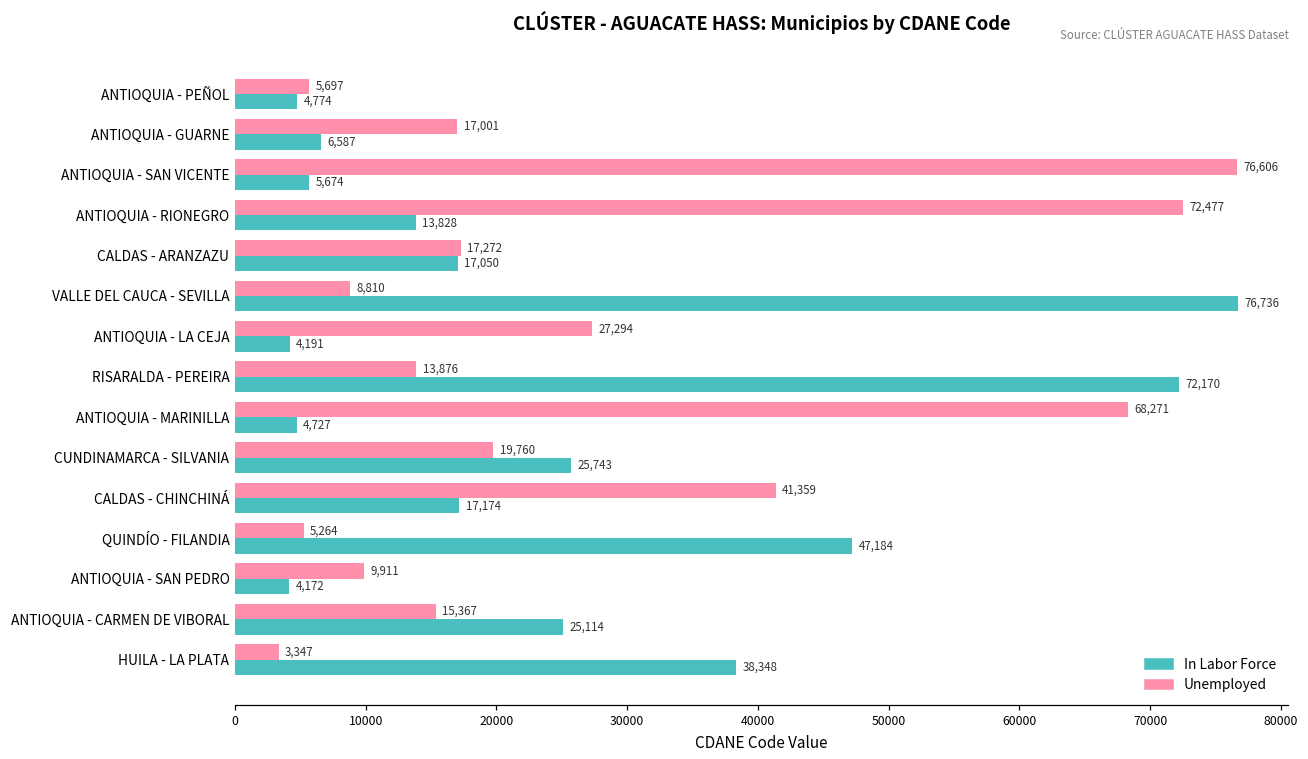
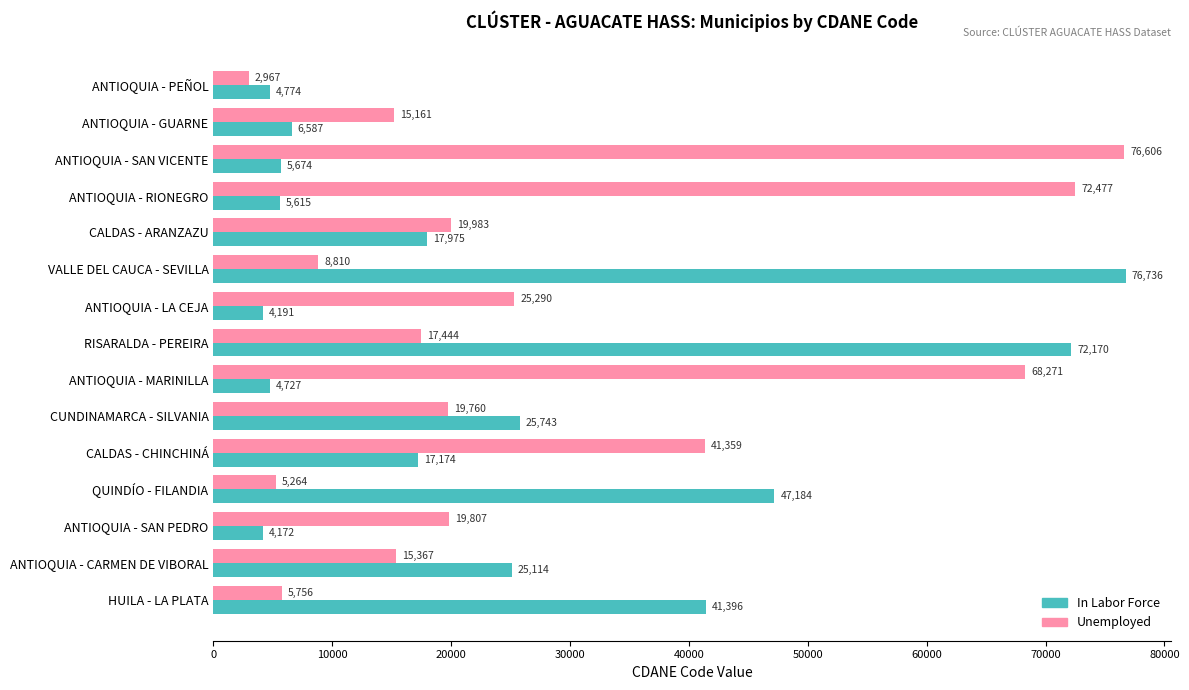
  {
    "In Labor Force": {
      "ANTIOQUIA - PEÑOL": "4,774",
      "ANTIOQUIA - GUARNE": "6,587",
      "ANTIOQUIA - SAN VICENTE": "5,674",
-     "ANTIOQUIA - RIONEGRO": "13,828",
-     "CALDAS - ARANZAZU": "17,050",
+     "ANTIOQUIA - RIONEGRO": "5,615",
+     "CALDAS - ARANZAZU": "17,975",
      "VALLE DEL CAUCA - SEVILLA": "76,736",
      "ANTIOQUIA - LA CEJA": "4,191",
      "RISARALDA - PEREIRA": "72,170",
      "ANTIOQUIA - MARINILLA": "4,727",
      "CUNDINAMARCA - SILVANIA": "25,743",
      "CALDAS - CHINCHINÁ": "17,174",
      "QUINDÍO - FILANDIA": "47,184",
      "ANTIOQUIA - SAN PEDRO": "4,172",
      "ANTIOQUIA - CARMEN DE VIBORAL": "25,114",
-     "HUILA - LA PLATA": "38,348"
+     "HUILA - LA PLATA": "41,396"
    },
    "Unemployed": {
-     "ANTIOQUIA - PEÑOL": "5,697",
-     "ANTIOQUIA - GUARNE": "17,001",
+     "ANTIOQUIA - PEÑOL": "2,967",
+     "ANTIOQUIA - GUARNE": "15,161",
      "ANTIOQUIA - SAN VICENTE": "76,606",
      "ANTIOQUIA - RIONEGRO": "72,477",
-     "CALDAS - ARANZAZU": "17,272",
+     "CALDAS - ARANZAZU": "19,983",
      "VALLE DEL CAUCA - SEVILLA": "8,810",
-     "ANTIOQUIA - LA CEJA": "27,294",
-     "RISARALDA - PEREIRA": "13,876",
+     "ANTIOQUIA - LA CEJA": "25,290",
+     "RISARALDA - PEREIRA": "17,444",
      "ANTIOQUIA - MARINILLA": "68,271",
      "CUNDINAMARCA - SILVANIA": "19,760",
      "CALDAS - CHINCHINÁ": "41,359",
      "QUINDÍO - FILANDIA": "5,264",
-     "ANTIOQUIA - SAN PEDRO": "9,911",
+     "ANTIOQUIA - SAN PEDRO": "19,807",
      "ANTIOQUIA - CARMEN DE VIBORAL": "15,367",
-     "HUILA - LA PLATA": "3,347"
+     "HUILA - LA PLATA": "5,756"
    }
  }
